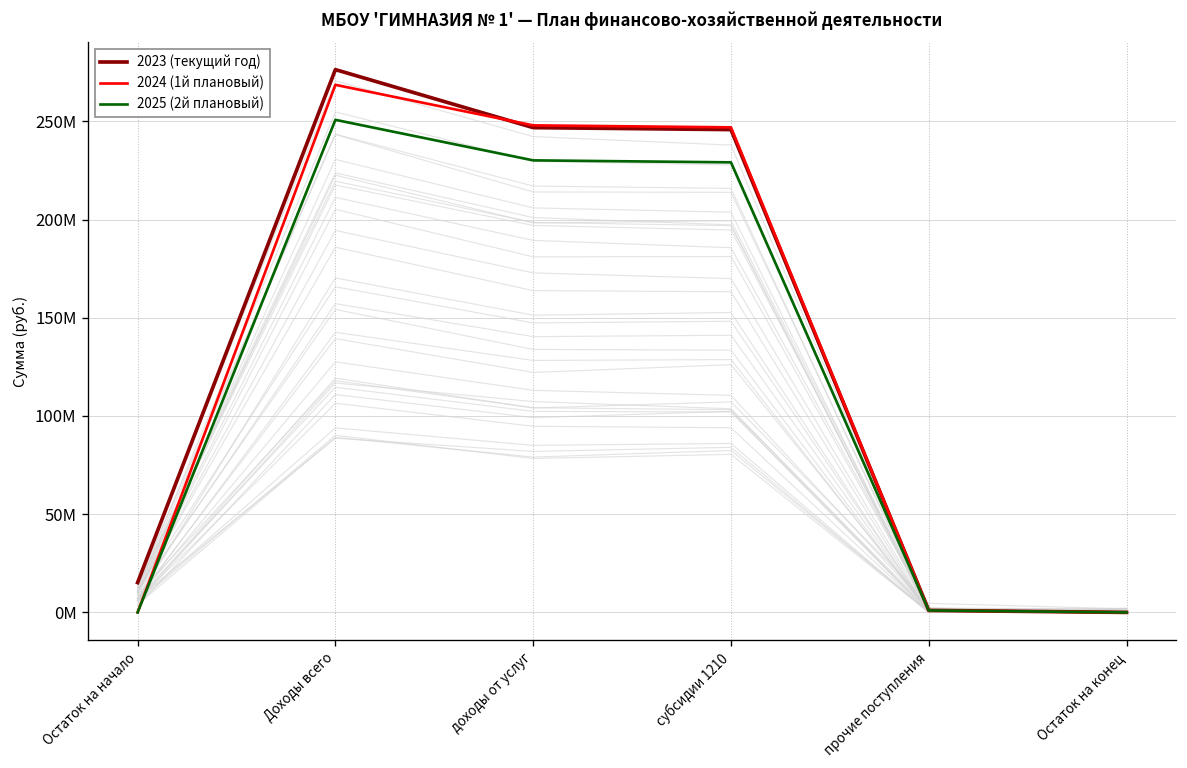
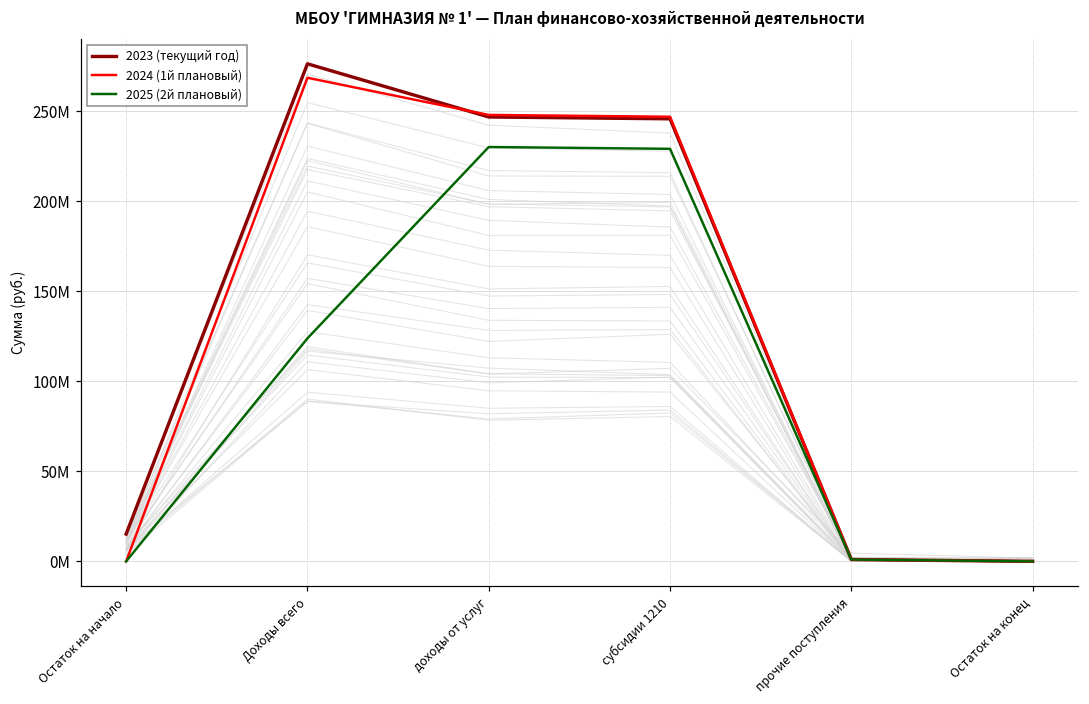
  {
    "2023 (текущий год)": {
      "Доходы всего": 276000000
    },
    "2024 (1й плановый)": {
      "Доходы всего": 269000000
    },
    "2025 (2й плановый)": {
-     "Доходы всего": 251000000
+     "Доходы всего": 124000000
    }
  }
